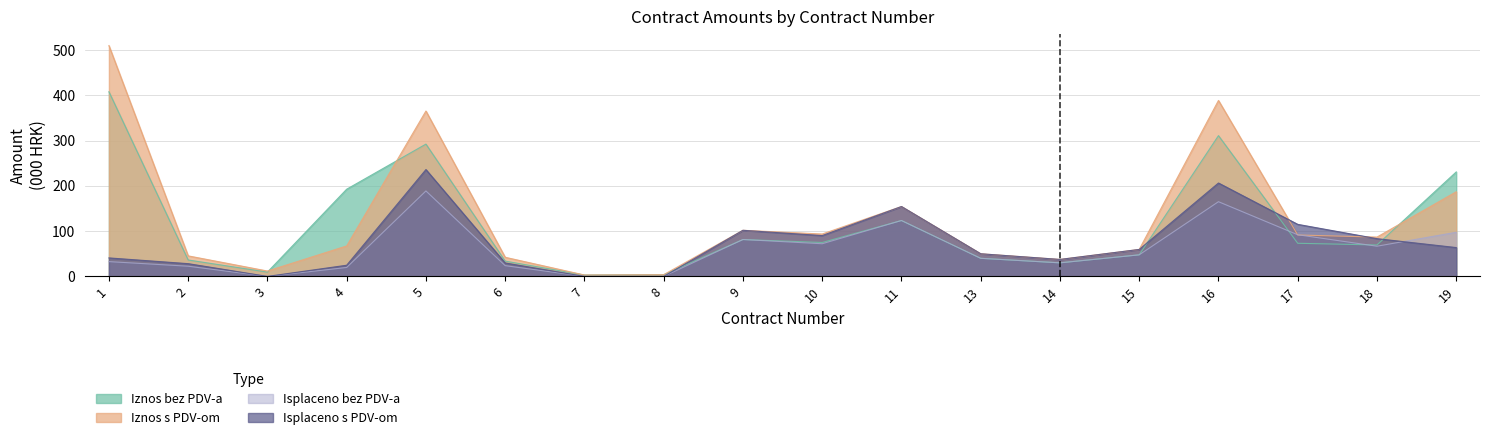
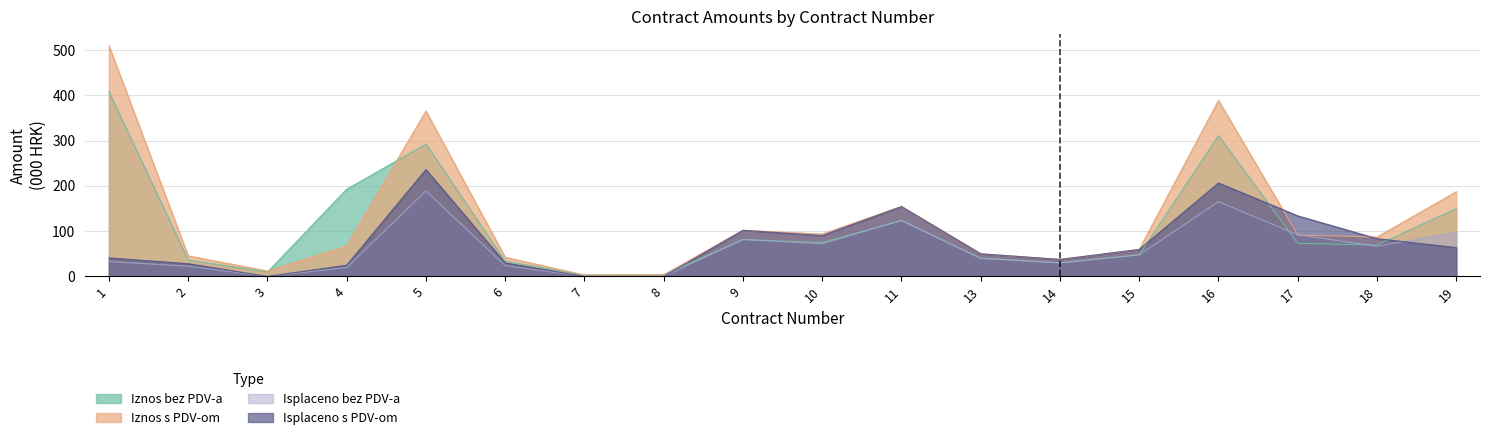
  {
    "Iznos bez PDV-a": {
      "1": 410,
      "2": 40,
      "4": 190,
      "5": 290,
      "16": 310,
      "17": 70,
-     "19": 230
+     "19": 150
    },
    "Iznos s PDV-om": {
      "1": 510,
      "2": 50,
      "4": 70,
      "5": 370,
      "6": 40,
      "16": 390,
      "19": 190
    },
    "Isplaceno bez PDV-a": {
      "1": 30,
      "2": 20,
      "5": 190,
      "6": 20,
      "16": 170,
      "19": 100
    },
    "Isplaceno s PDV-om": {
      "1": 40,
      "2": 30,
      "5": 240,
      "16": 210,
-     "17": 120,
+     "17": 130,
      "19": 60
    }
  }
